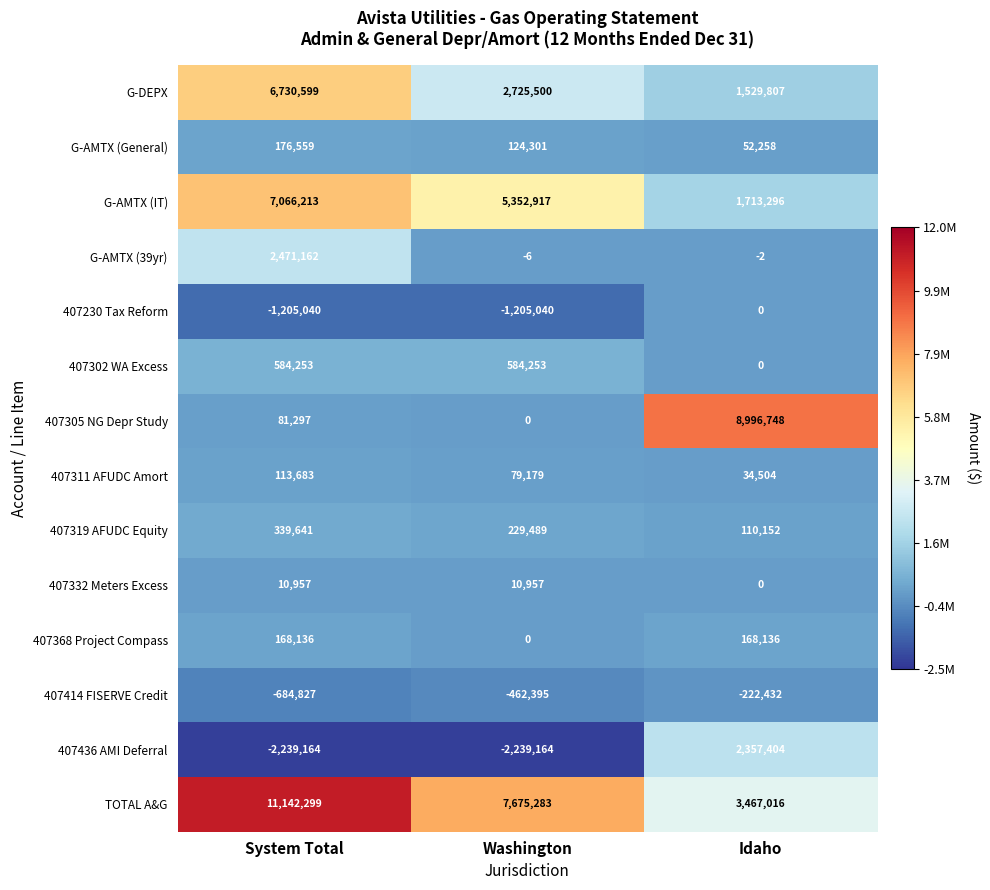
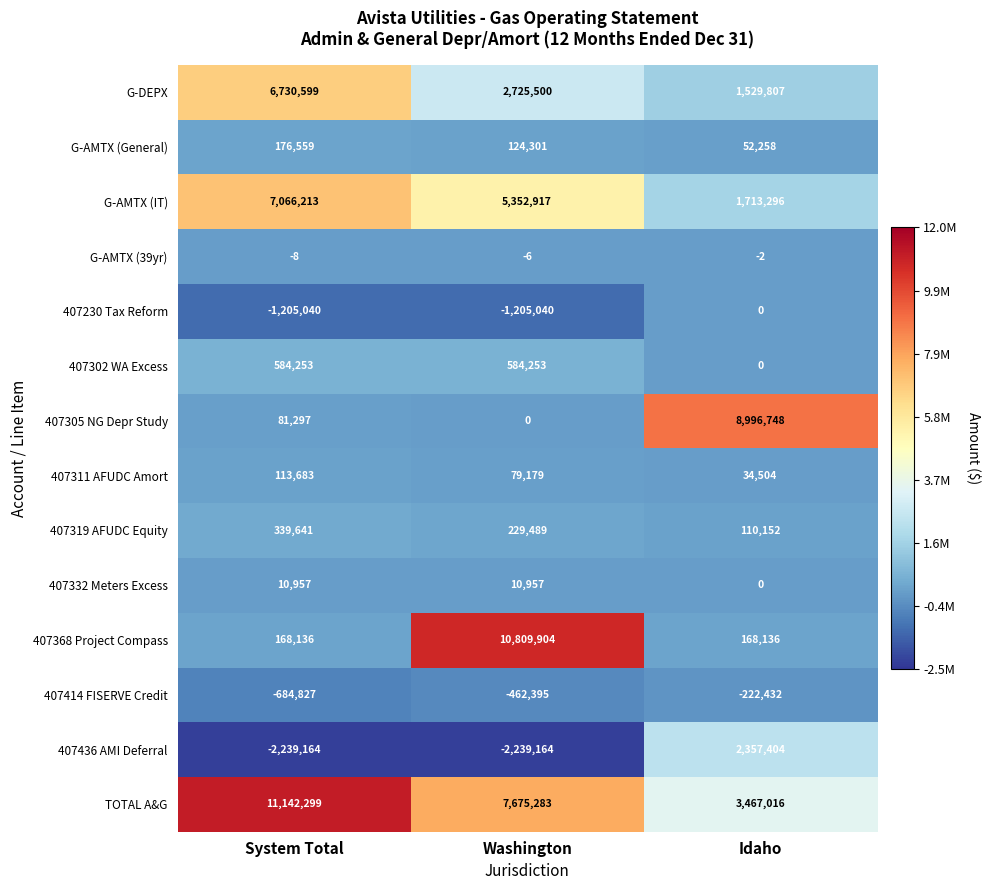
  {
    "G-DEPX": {
      "System Total": "6,730,599",
      "Washington": "2,725,500",
      "Idaho": "1,529,807"
    },
    "G-AMTX (General)": {
      "System Total": "176,559",
      "Washington": "124,301",
      "Idaho": "52,258"
    },
    "G-AMTX (IT)": {
      "System Total": "7,066,213",
      "Washington": "5,352,917",
      "Idaho": "1,713,296"
    },
    "G-AMTX (39yr)": {
-     "System Total": "2,471,162",
+     "System Total": "-8",
      "Washington": "-6",
      "Idaho": "-2"
    },
    "407230 Tax Reform": {
      "System Total": "-1,205,040",
      "Washington": "-1,205,040",
      "Idaho": "0"
    },
    "407302 WA Excess": {
      "System Total": "584,253",
      "Washington": "584,253",
      "Idaho": "0"
    },
    "407305 NG Depr Study": {
      "System Total": "81,297",
      "Washington": "0",
      "Idaho": "8,996,748"
    },
    "407311 AFUDC Amort": {
      "System Total": "113,683",
      "Washington": "79,179",
      "Idaho": "34,504"
    },
    "407319 AFUDC Equity": {
      "System Total": "339,641",
      "Washington": "229,489",
      "Idaho": "110,152"
    },
    "407332 Meters Excess": {
      "System Total": "10,957",
      "Washington": "10,957",
      "Idaho": "0"
    },
    "407368 Project Compass": {
      "System Total": "168,136",
-     "Washington": "0",
+     "Washington": "10,809,904",
      "Idaho": "168,136"
    },
    "407414 FISERVE Credit": {
      "System Total": "-684,827",
      "Washington": "-462,395",
      "Idaho": "-222,432"
    },
    "407436 AMI Deferral": {
      "System Total": "-2,239,164",
      "Washington": "-2,239,164",
      "Idaho": "2,357,404"
    },
    "TOTAL A&G": {
      "System Total": "11,142,299",
      "Washington": "7,675,283",
      "Idaho": "3,467,016"
    }
  }
